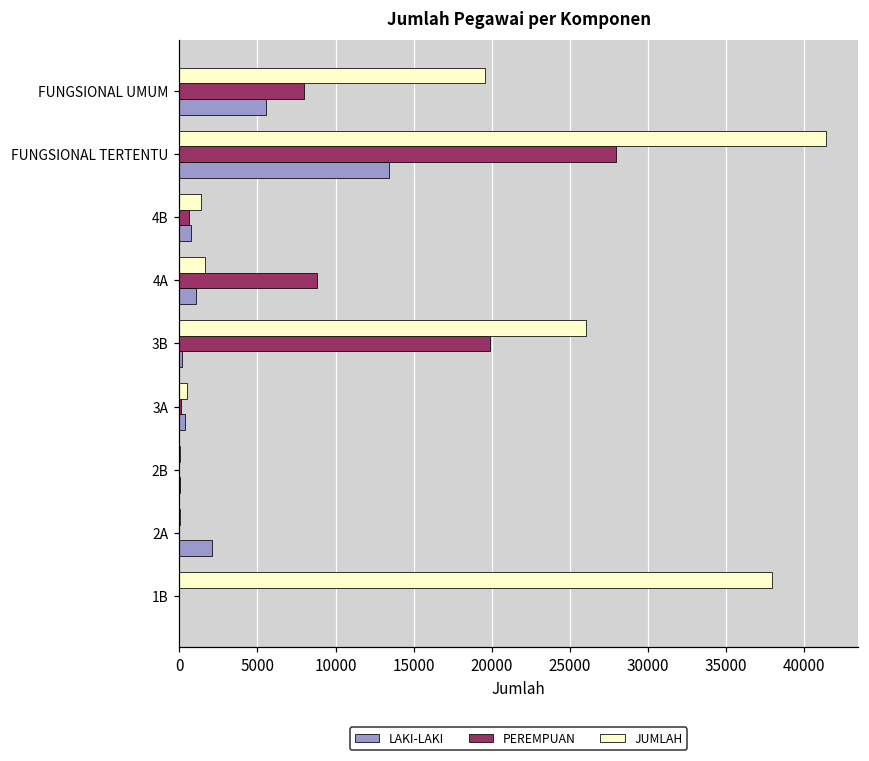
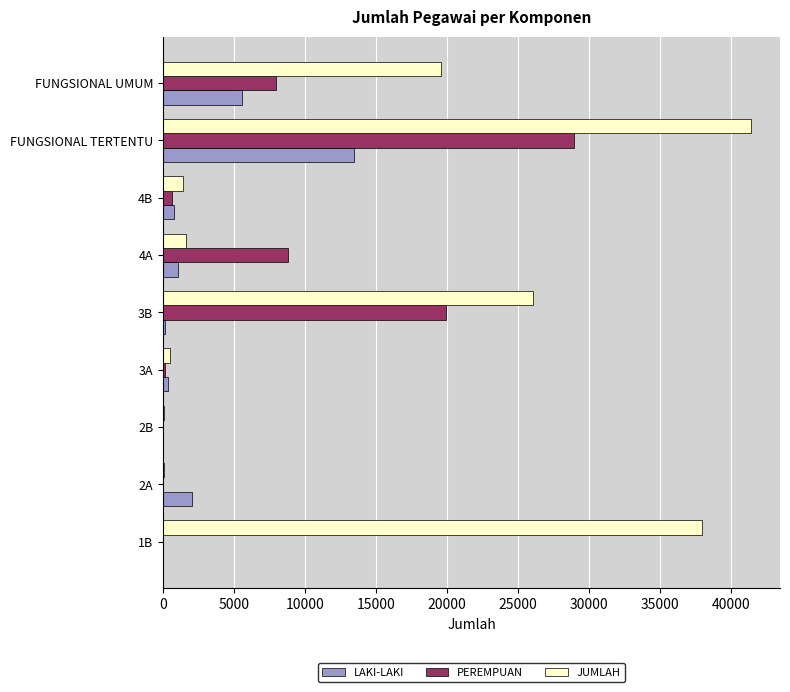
  {
    "LAKI-LAKI": {
      "FUNGSIONAL UMUM": 5500,
      "FUNGSIONAL TERTENTU": 13400,
      "4B": 800,
      "4A": 1100,
      "3A": 400,
      "2A": 2100
    },
    "PEREMPUAN": {
      "FUNGSIONAL UMUM": 8000,
-     "FUNGSIONAL TERTENTU": 27900,
+     "FUNGSIONAL TERTENTU": 29000,
      "4B": 600,
      "4A": 8800,
      "3B": 19900,
      "1B": 0
    },
    "JUMLAH": {
      "FUNGSIONAL UMUM": 19600,
      "FUNGSIONAL TERTENTU": 41400,
      "4B": 1400,
      "4A": 1600,
      "3B": 26000,
      "3A": 500,
      "1B": 37900
    }
  }
